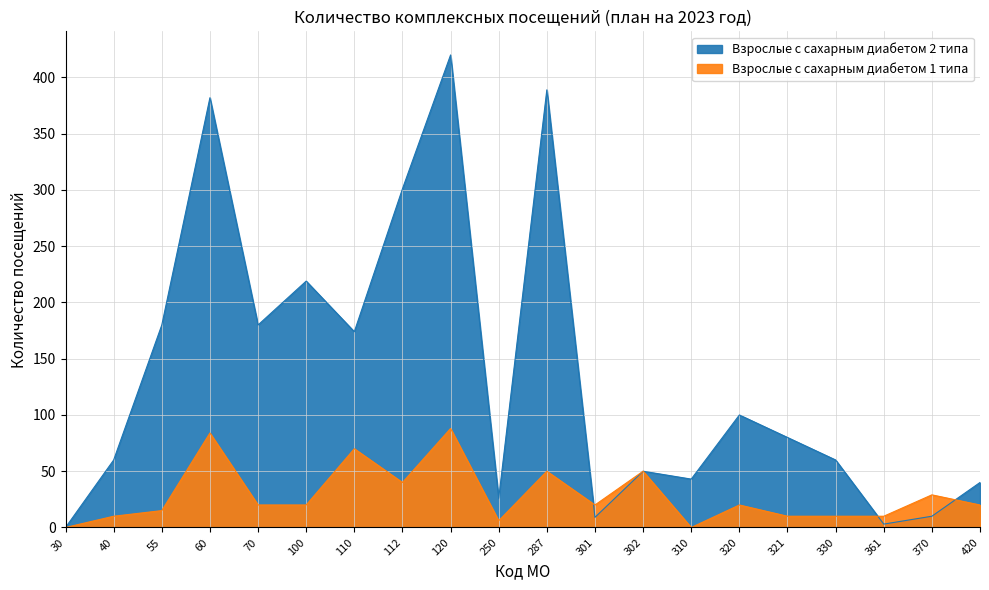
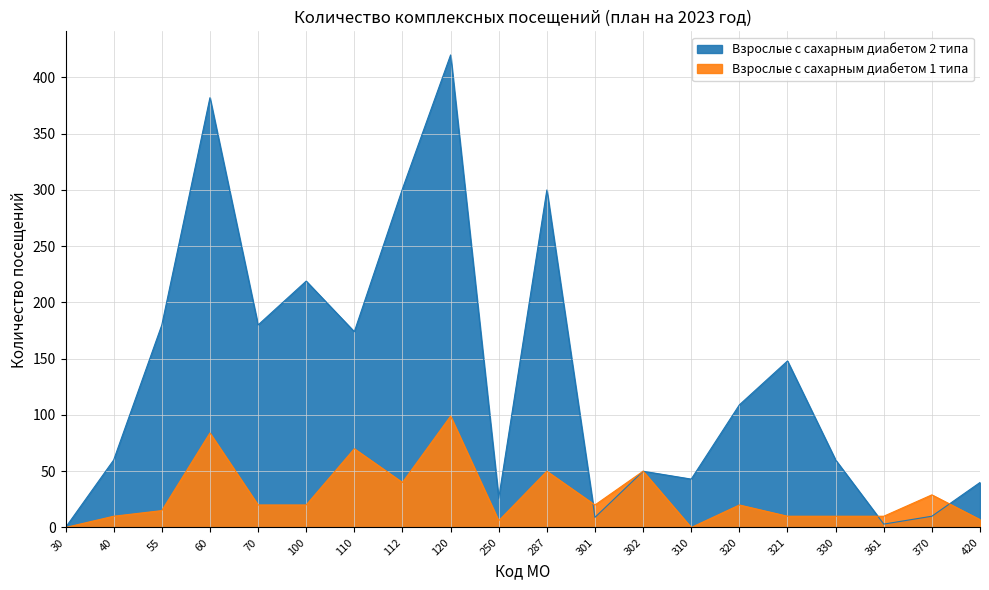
  {
    "Взрослые с сахарным диабетом 2 типа": {
      "40": 60,
      "55": 180,
      "60": 382,
      "70": 180,
      "100": 219,
      "110": 174,
      "112": 301,
      "120": 420,
      "250": 26,
-     "287": 389,
+     "287": 300,
      "301": 9,
      "310": 43,
-     "320": 100,
-     "321": 80,
+     "320": 109,
+     "321": 148,
      "330": 60,
      "361": 3,
      "370": 10,
      "420": 40
    },
    "Взрослые с сахарным диабетом 1 типа": {
      "40": 10,
      "55": 15,
      "60": 84,
      "70": 20,
      "100": 20,
      "110": 70,
      "112": 40,
-     "120": 88,
+     "120": 99,
      "250": 6,
      "287": 50,
      "301": 20,
      "310": 0,
      "320": 20,
      "321": 10,
      "330": 10,
      "361": 10,
      "370": 29,
-     "420": 20
+     "420": 7
    }
  }
